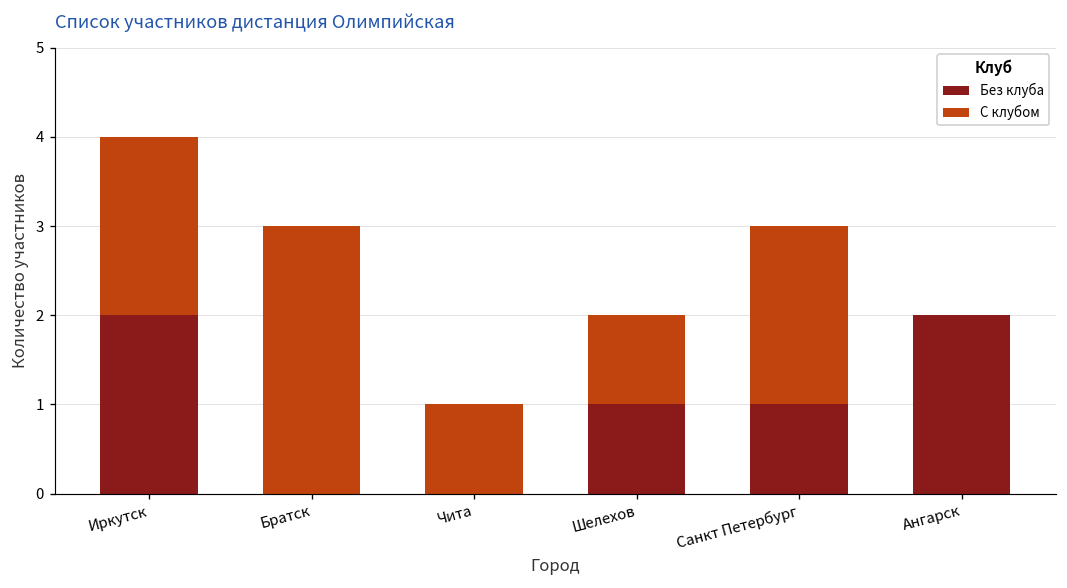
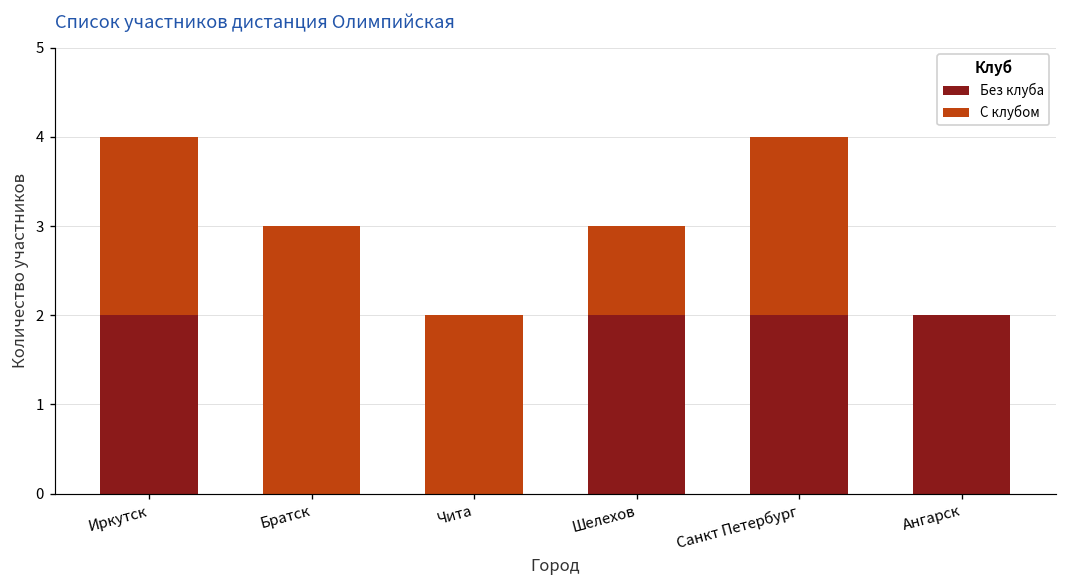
  {
    "Без клуба": {
      "Иркутск": 2,
      "Братск": 0,
      "Чита": 0,
-     "Шелехов": 1,
-     "Санкт Петербург": 1,
+     "Шелехов": 2,
+     "Санкт Петербург": 2,
      "Ангарск": 2
    },
    "С клубом": {
      "Иркутск": 2,
      "Братск": 3,
-     "Чита": 1,
+     "Чита": 2,
      "Шелехов": 1,
      "Санкт Петербург": 2,
      "Ангарск": 0
    }
  }
